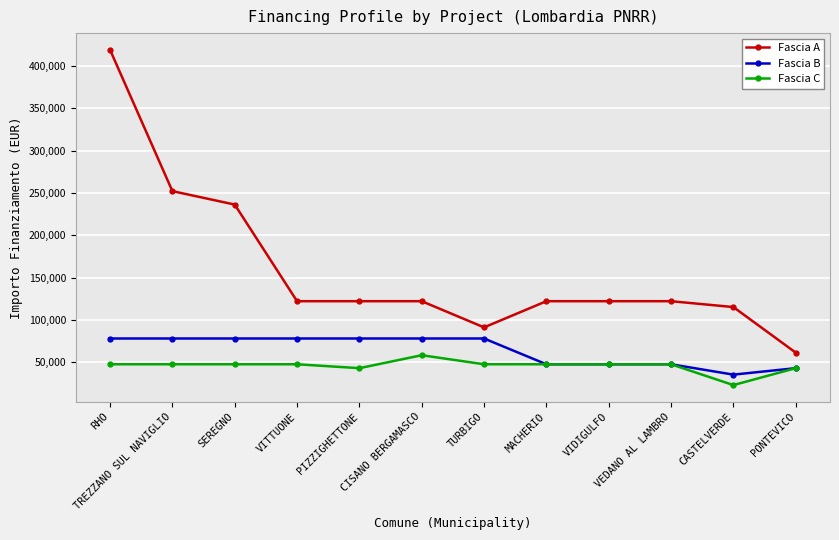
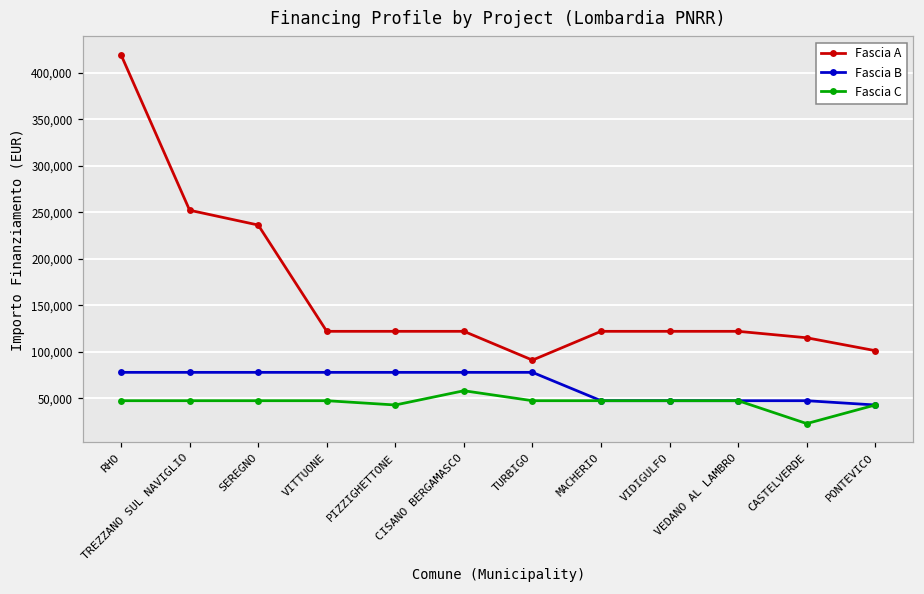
  {
    "Fascia A": {
      "RHO": "420,000",
      "TREZZANO SUL NAVIGLIO": "250,000",
      "SEREGNO": "240,000",
      "VITTUONE": "120,000",
      "PIZZIGHETTONE": "120,000",
      "CISANO BERGAMASCO": "120,000",
      "TURBIGO": "90,000",
      "MACHERIO": "120,000",
      "VIDIGULFO": "120,000",
      "VEDANO AL LAMBRO": "120,000",
      "CASTELVERDE": "120,000",
-     "PONTEVICO": "60,000"
+     "PONTEVICO": "100,000"
    },
    "Fascia B": {
      "RHO": "80,000",
      "TREZZANO SUL NAVIGLIO": "80,000",
      "SEREGNO": "80,000",
      "VITTUONE": "80,000",
      "PIZZIGHETTONE": "80,000",
      "CISANO BERGAMASCO": "80,000",
      "TURBIGO": "80,000",
-     "CASTELVERDE": "40,000"
+     "CASTELVERDE": "50,000"
    },
    "Fascia C": {
      "RHO": "50,000",
      "TREZZANO SUL NAVIGLIO": "50,000",
      "SEREGNO": "50,000",
      "VITTUONE": "50,000",
      "PIZZIGHETTONE": "40,000",
      "CISANO BERGAMASCO": "60,000",
      "TURBIGO": "50,000",
      "CASTELVERDE": "20,000"
    }
  }
